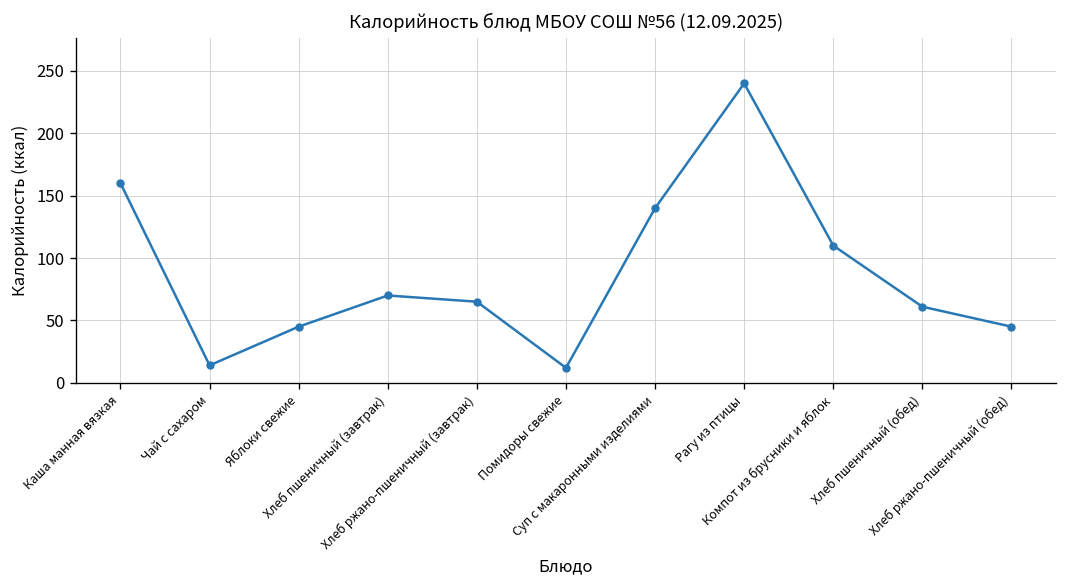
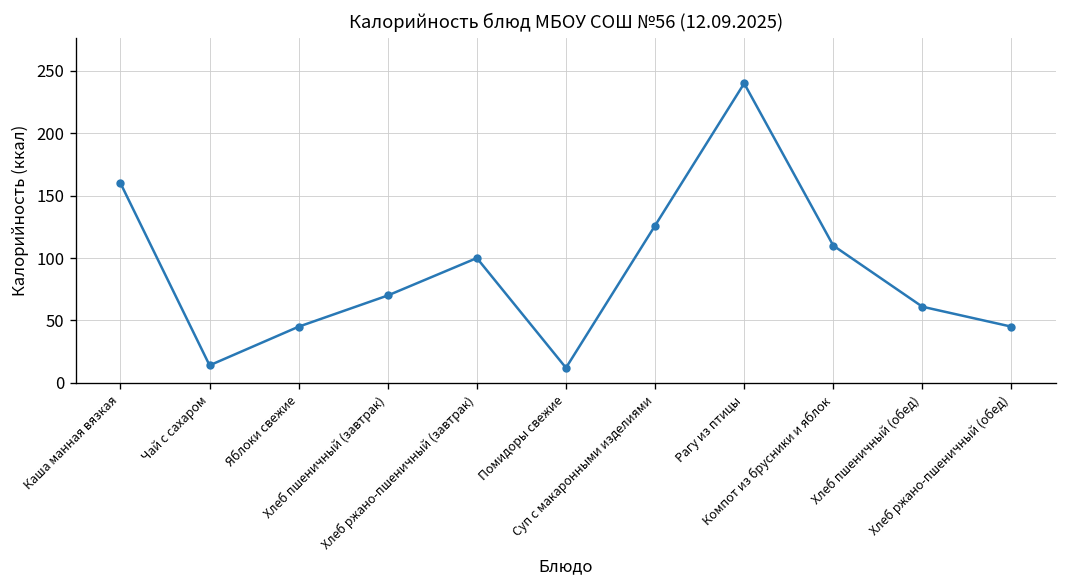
  {
    "Каша манная вязкая": 160,
    "Чай с сахаром": 14,
    "Яблоки свежие": 45,
    "Хлеб пшеничный (завтрак)": 70,
-   "Хлеб ржано-пшеничный (завтрак)": 65,
+   "Хлеб ржано-пшеничный (завтрак)": 100,
    "Помидоры свежие": 12,
-   "Суп с макаронными изделиями": 140,
+   "Суп с макаронными изделиями": 126,
    "Рагу из птицы": 240,
    "Компот из брусники и яблок": 110,
    "Хлеб пшеничный (обед)": 61,
    "Хлеб ржано-пшеничный (обед)": 45
  }
